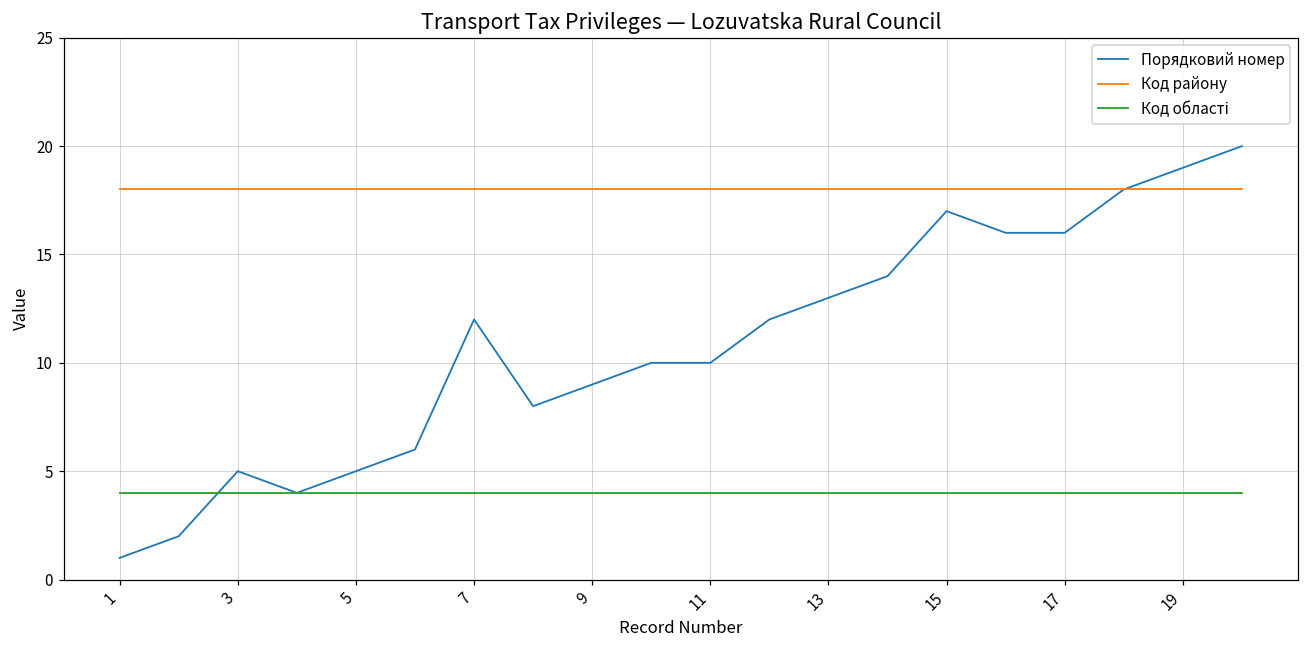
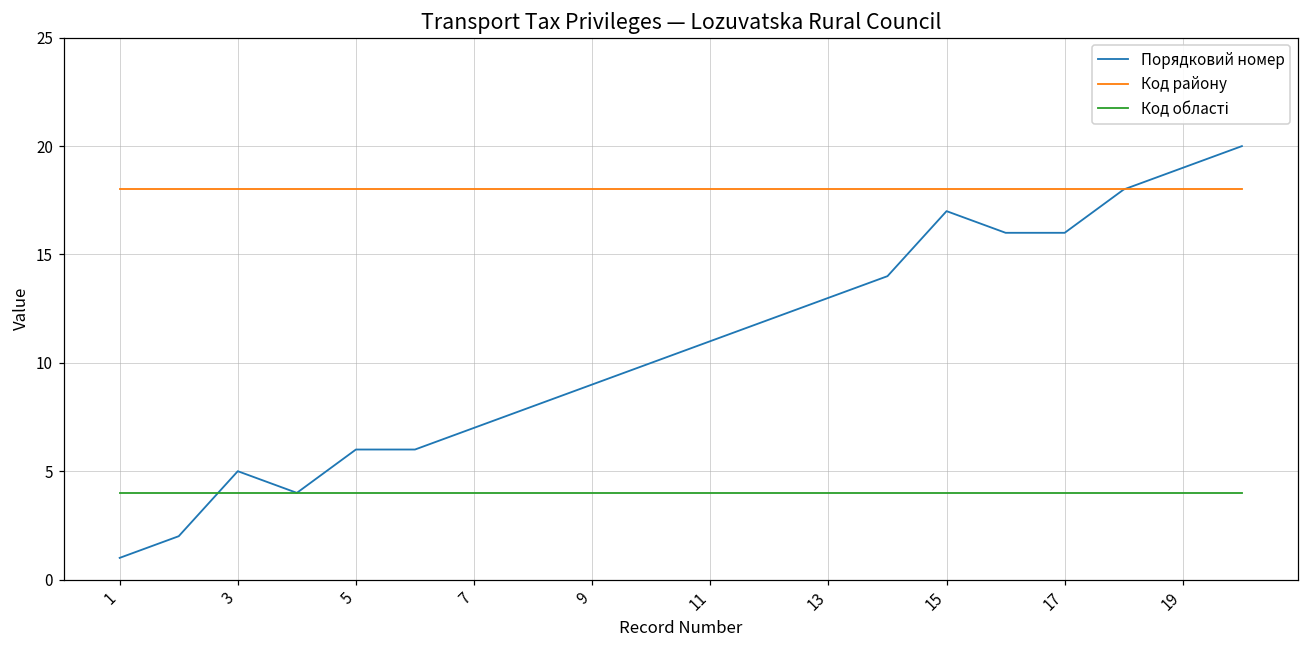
  {
    "Порядковий номер": {
      "1": 1,
      "3": 5,
-     "5": 5,
-     "7": 12,
+     "5": 6,
+     "7": 7,
      "9": 9,
-     "11": 10,
+     "11": 11,
      "13": 13,
      "15": 17,
      "17": 16,
      "19": 19
    },
    "Код району": {
      "1": 18,
      "3": 18,
      "5": 18,
      "7": 18,
      "9": 18,
      "11": 18,
      "13": 18,
      "15": 18,
      "17": 18,
      "19": 18
    },
    "Код області": {
      "1": 4,
      "3": 4,
      "5": 4,
      "7": 4,
      "9": 4,
      "11": 4,
      "13": 4,
      "15": 4,
      "17": 4,
      "19": 4
    }
  }
